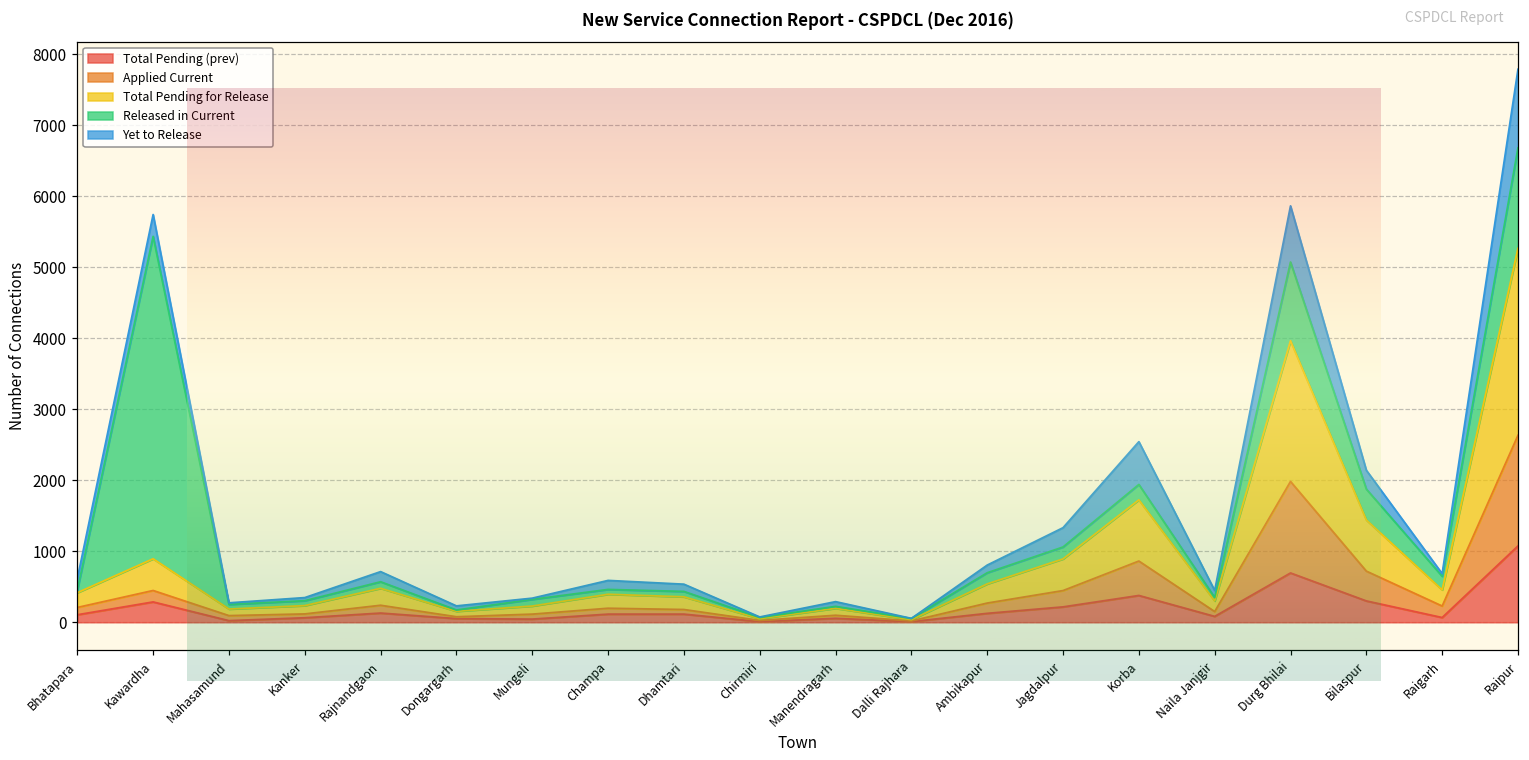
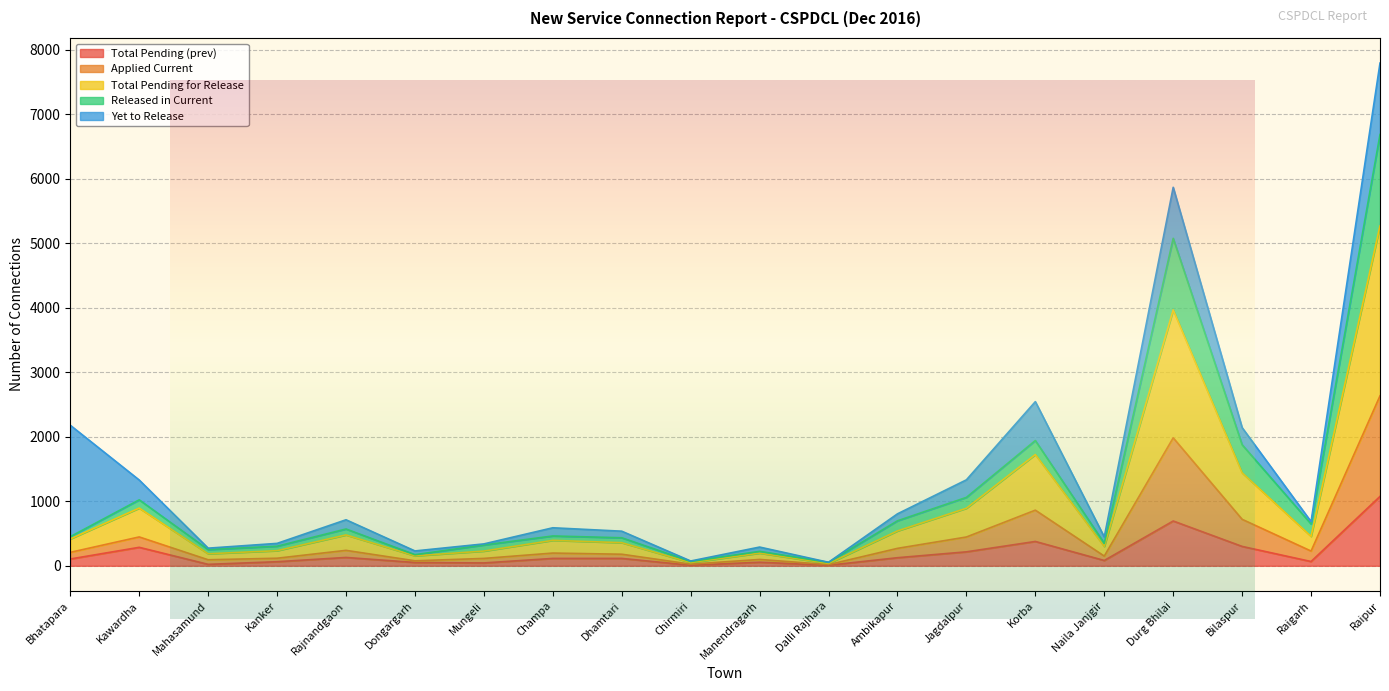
  {
    "New Service Connection Report - CSPDCL (Dec 2016)": {
      "Total Pending for Release": {
        "Kawardha": 400,
        "Mahasamund": 100,
        "Raigarh": 200,
        "Raipur": 2600
      },
      "Released in Current": {
-       "Kawardha": 4500,
+       "Kawardha": 100,
        "Raipur": 1400
      },
      "Yet to Release": {
-       "Bhatapara": 200,
+       "Bhatapara": 1700,
        "Kawardha": 300,
        "Raipur": 1100
      }
    }
  }
